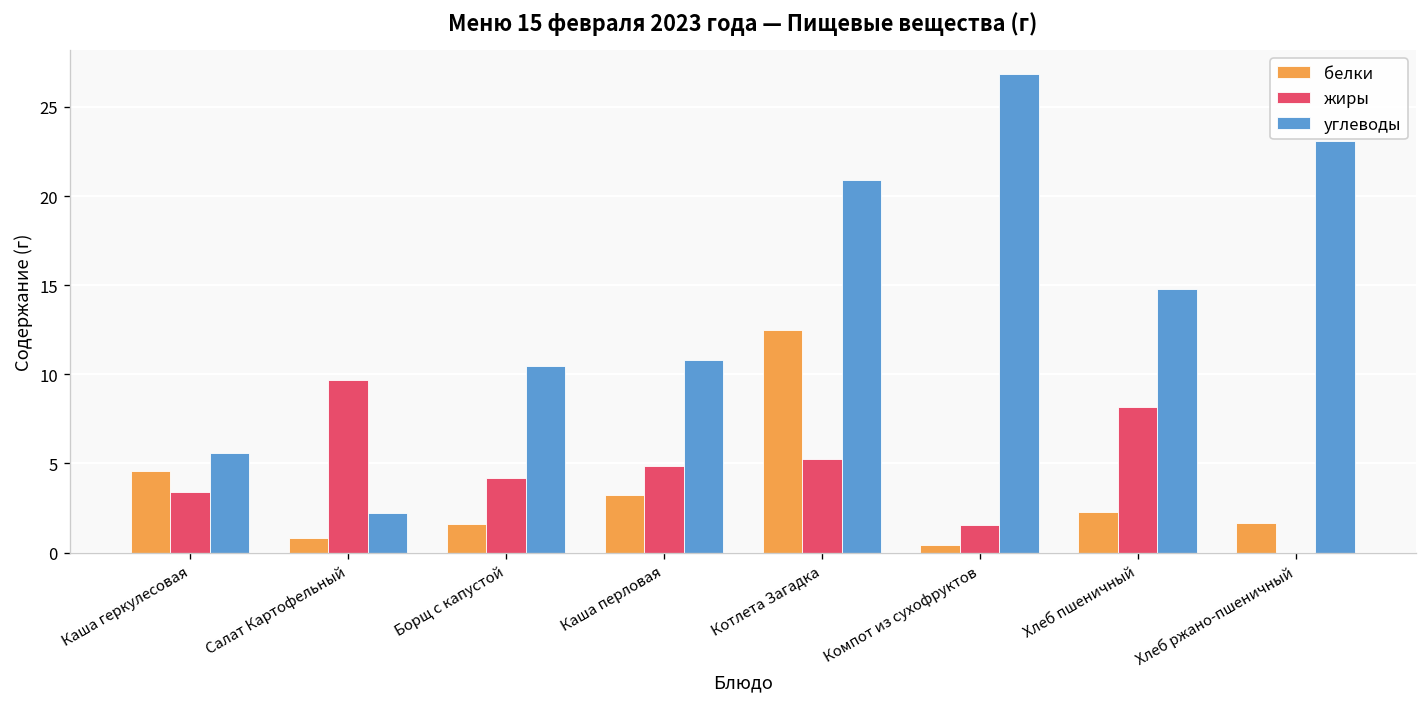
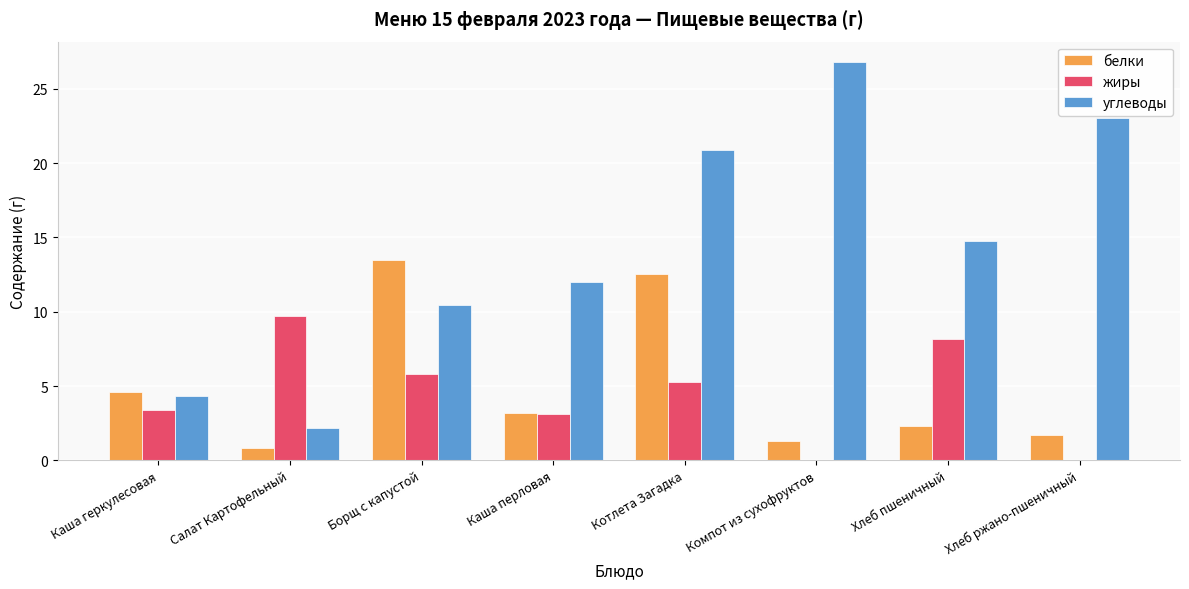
  {
    "белки": {
      "Каша геркулесовая": 4.6,
      "Салат Картофельный": 0.8,
-     "Борщ с капустой": 1.6,
+     "Борщ с капустой": 13.5,
      "Каша перловая": 3.2,
      "Котлета Загадка": 12.5,
-     "Компот из сухофруктов": 0.4,
+     "Компот из сухофруктов": 1.3,
      "Хлеб пшеничный": 2.3,
      "Хлеб ржано-пшеничный": 1.7
    },
    "жиры": {
      "Каша геркулесовая": 3.4,
      "Салат Картофельный": 9.7,
-     "Борщ с капустой": 4.2,
-     "Каша перловая": 4.9,
+     "Борщ с капустой": 5.8,
+     "Каша перловая": 3.1,
      "Котлета Загадка": 5.3,
-     "Компот из сухофруктов": 1.5,
+     "Компот из сухофруктов": 0.0,
      "Хлеб пшеничный": 8.2,
      "Хлеб ржано-пшеничный": 0.0
    },
    "углеводы": {
-     "Каша геркулесовая": 5.6,
+     "Каша геркулесовая": 4.3,
      "Салат Картофельный": 2.2,
      "Борщ с капустой": 10.5,
-     "Каша перловая": 10.8,
+     "Каша перловая": 12.0,
      "Котлета Загадка": 20.9,
      "Компот из сухофруктов": 26.8,
      "Хлеб пшеничный": 14.8,
      "Хлеб ржано-пшеничный": 23.1
    }
  }
